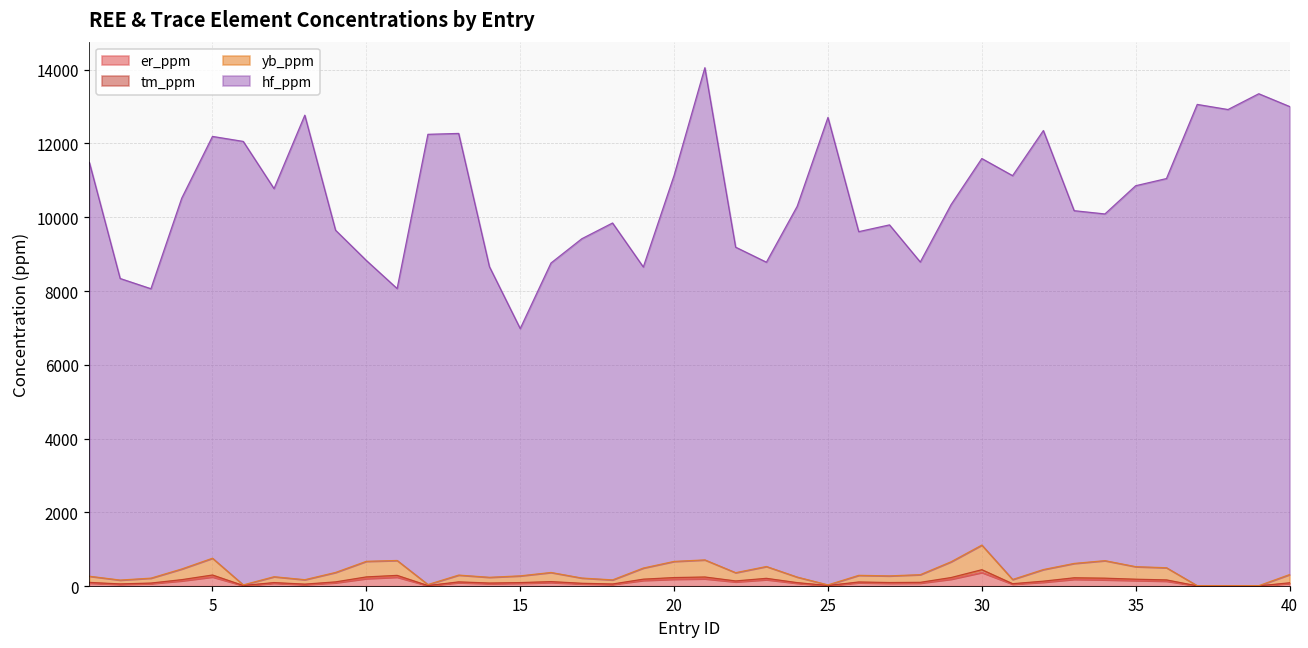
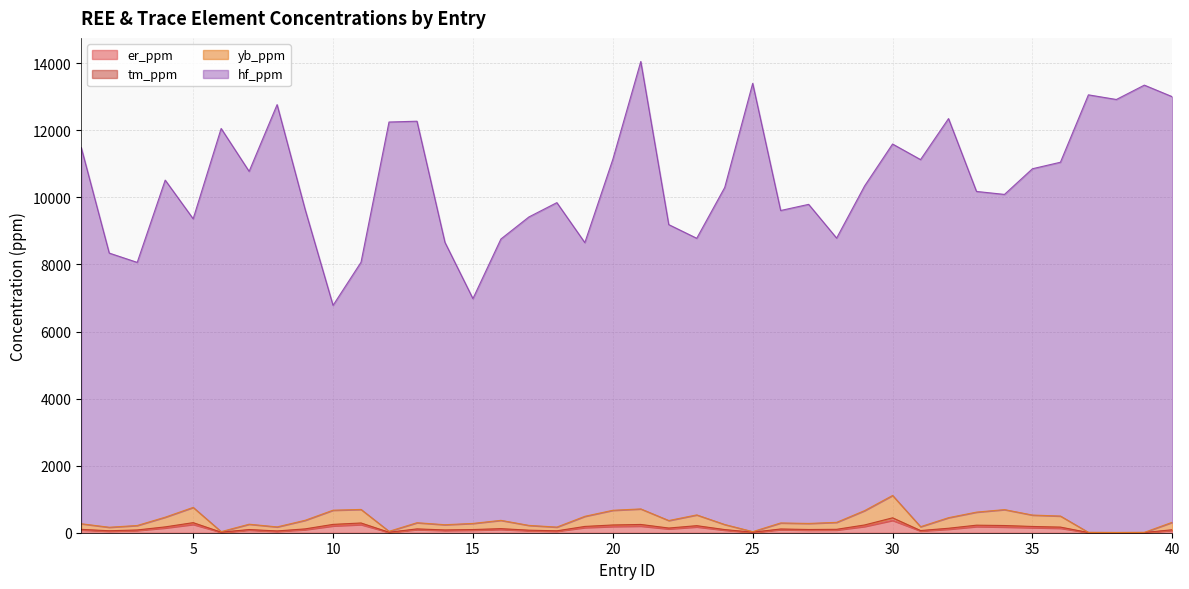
  {
    "hf_ppm": {
-     "5": 11400,
-     "10": 8200,
+     "5": 8600,
+     "10": 6100,
      "15": 6700,
      "20": 10500,
-     "25": 12700,
+     "25": 13400,
      "30": 10500,
      "35": 10300,
      "40": 12700
    }
  }
